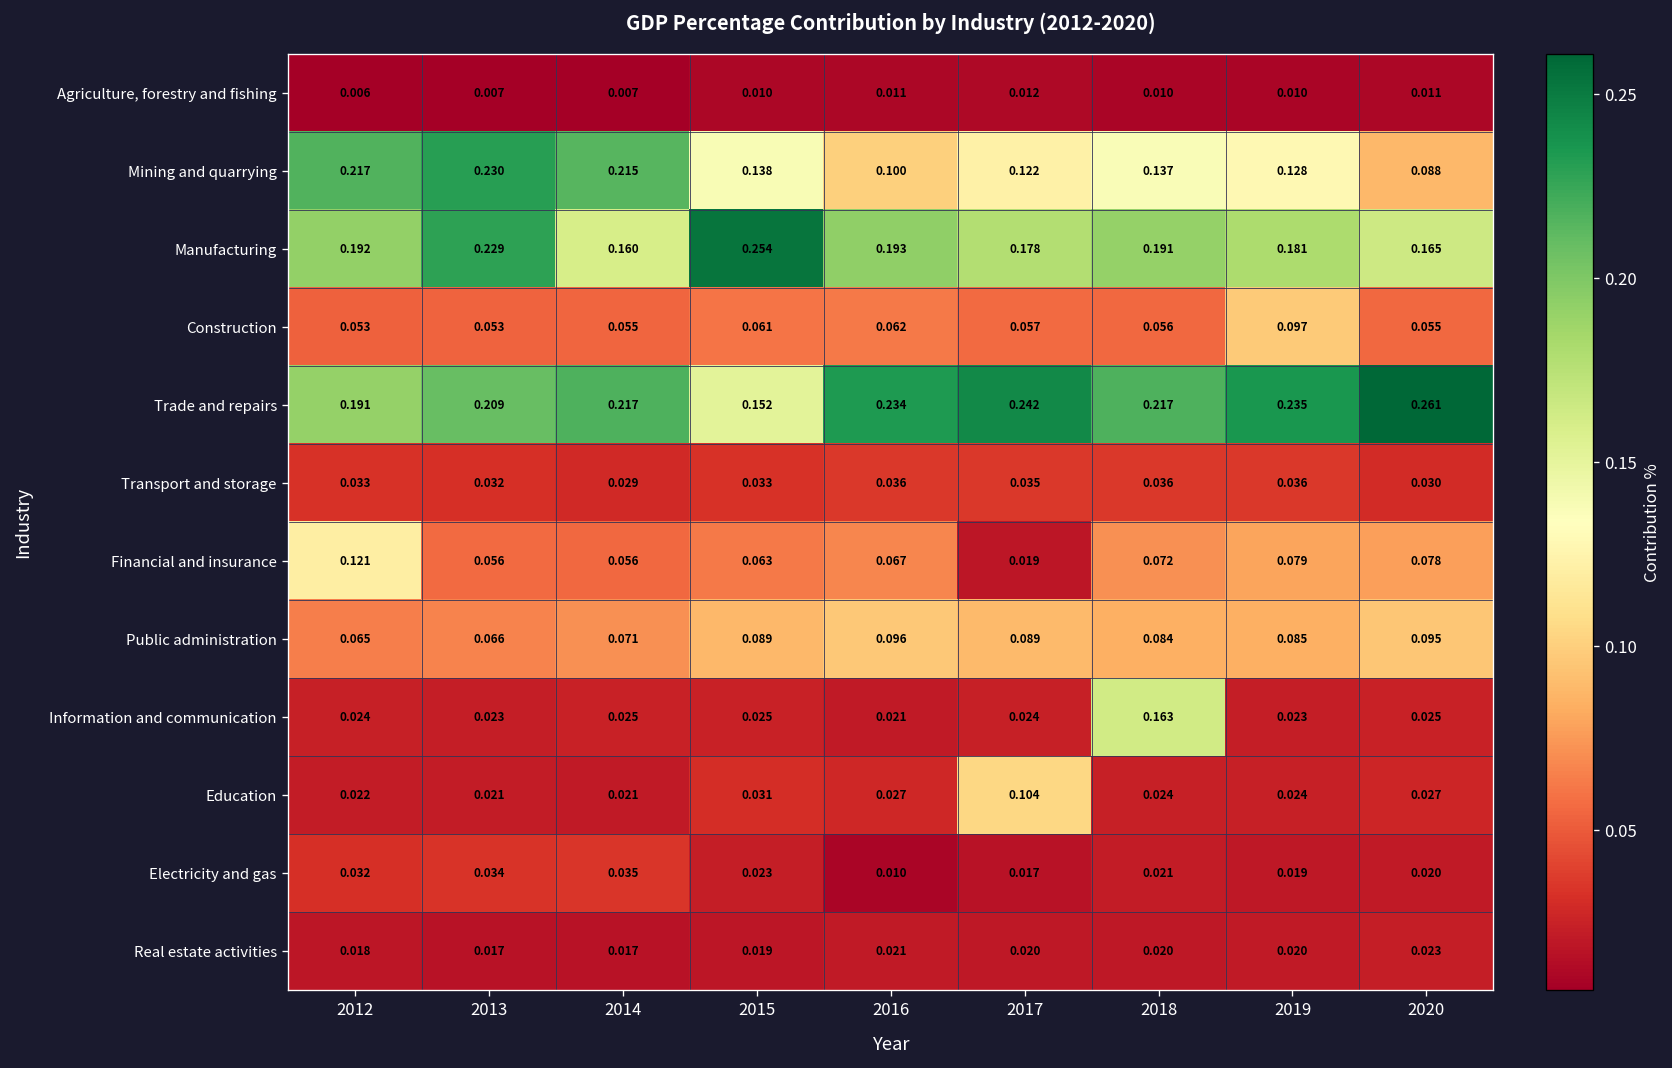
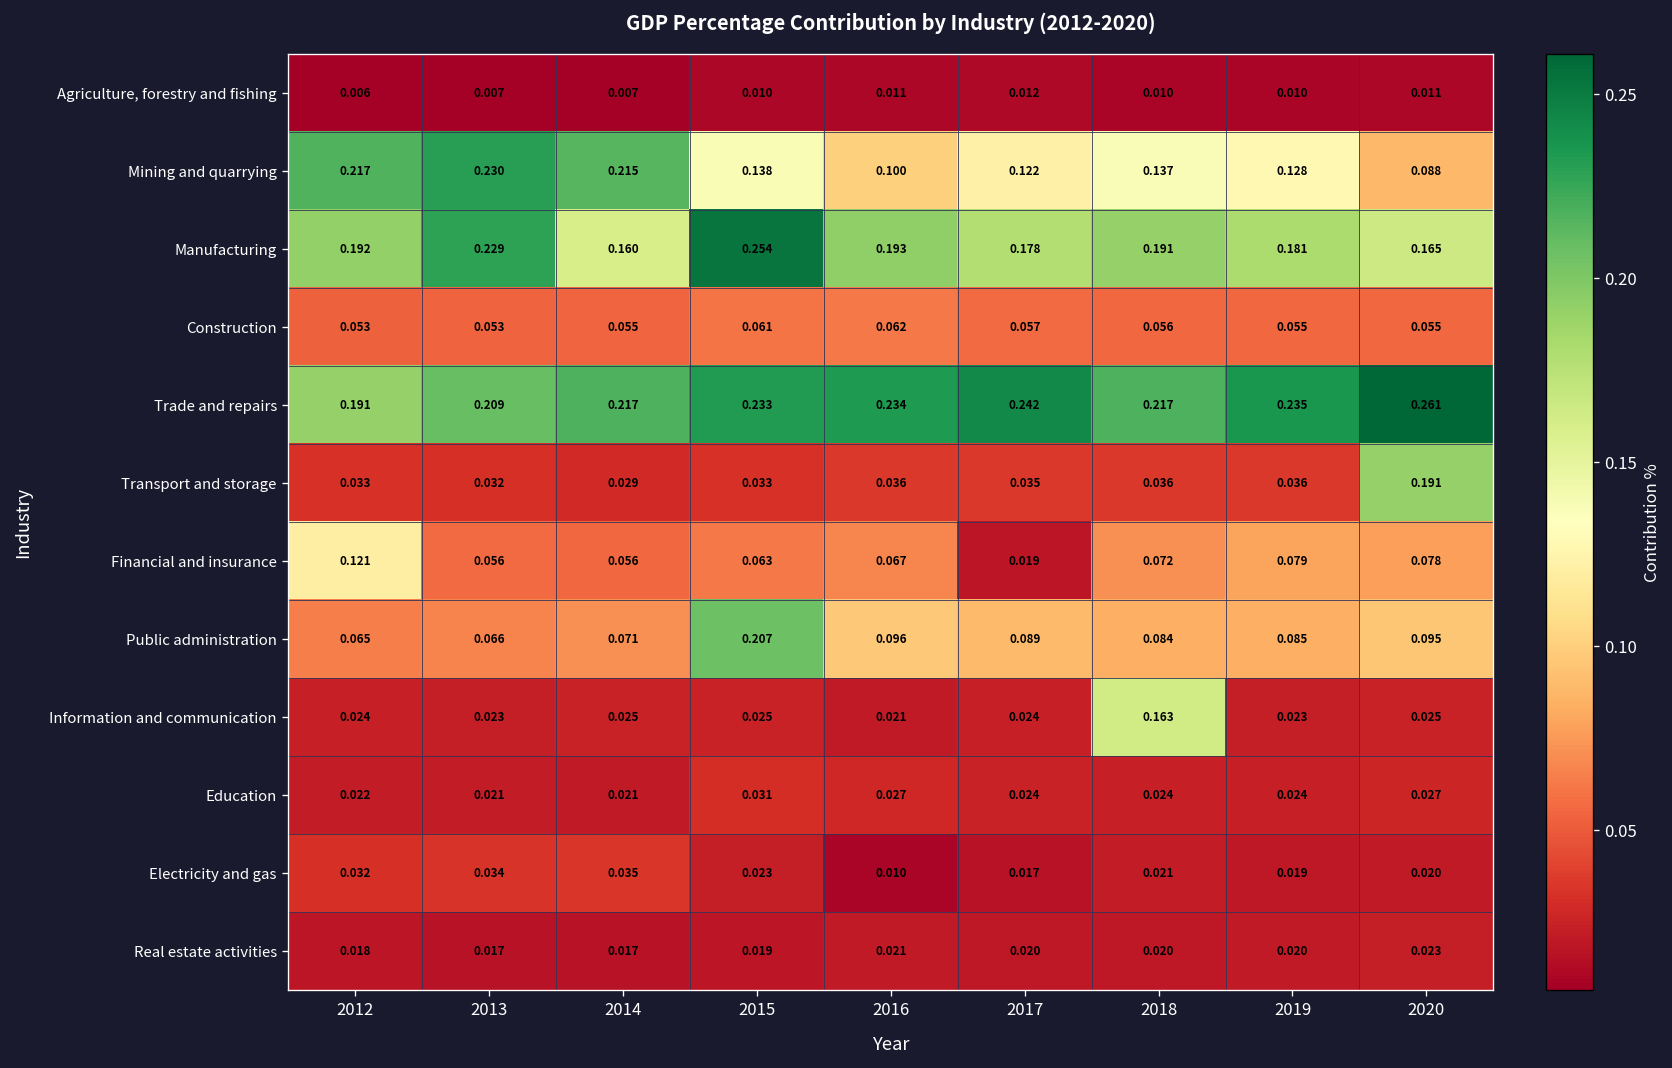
  {
    "Agriculture, forestry and fishing": {
      "2012": 0.006,
      "2013": 0.007,
      "2014": 0.007,
      "2015": 0.010,
      "2016": 0.011,
      "2017": 0.012,
      "2018": 0.010,
      "2019": 0.010,
      "2020": 0.011
    },
    "Mining and quarrying": {
      "2012": 0.217,
      "2013": 0.230,
      "2014": 0.215,
      "2015": 0.138,
      "2016": 0.100,
      "2017": 0.122,
      "2018": 0.137,
      "2019": 0.128,
      "2020": 0.088
    },
    "Manufacturing": {
      "2012": 0.192,
      "2013": 0.229,
      "2014": 0.160,
      "2015": 0.254,
      "2016": 0.193,
      "2017": 0.178,
      "2018": 0.191,
      "2019": 0.181,
      "2020": 0.165
    },
    "Construction": {
      "2012": 0.053,
      "2013": 0.053,
      "2014": 0.055,
      "2015": 0.061,
      "2016": 0.062,
      "2017": 0.057,
      "2018": 0.056,
-     "2019": 0.097,
+     "2019": 0.055,
      "2020": 0.055
    },
    "Trade and repairs": {
      "2012": 0.191,
      "2013": 0.209,
      "2014": 0.217,
-     "2015": 0.152,
+     "2015": 0.233,
      "2016": 0.234,
      "2017": 0.242,
      "2018": 0.217,
      "2019": 0.235,
      "2020": 0.261
    },
    "Transport and storage": {
      "2012": 0.033,
      "2013": 0.032,
      "2014": 0.029,
      "2015": 0.033,
      "2016": 0.036,
      "2017": 0.035,
      "2018": 0.036,
      "2019": 0.036,
-     "2020": 0.030
+     "2020": 0.191
    },
    "Financial and insurance": {
      "2012": 0.121,
      "2013": 0.056,
      "2014": 0.056,
      "2015": 0.063,
      "2016": 0.067,
      "2017": 0.019,
      "2018": 0.072,
      "2019": 0.079,
      "2020": 0.078
    },
    "Public administration": {
      "2012": 0.065,
      "2013": 0.066,
      "2014": 0.071,
-     "2015": 0.089,
+     "2015": 0.207,
      "2016": 0.096,
      "2017": 0.089,
      "2018": 0.084,
      "2019": 0.085,
      "2020": 0.095
    },
    "Information and communication": {
      "2012": 0.024,
      "2013": 0.023,
      "2014": 0.025,
      "2015": 0.025,
      "2016": 0.021,
      "2017": 0.024,
      "2018": 0.163,
      "2019": 0.023,
      "2020": 0.025
    },
    "Education": {
      "2012": 0.022,
      "2013": 0.021,
      "2014": 0.021,
      "2015": 0.031,
      "2016": 0.027,
-     "2017": 0.104,
+     "2017": 0.024,
      "2018": 0.024,
      "2019": 0.024,
      "2020": 0.027
    },
    "Electricity and gas": {
      "2012": 0.032,
      "2013": 0.034,
      "2014": 0.035,
      "2015": 0.023,
      "2016": 0.010,
      "2017": 0.017,
      "2018": 0.021,
      "2019": 0.019,
      "2020": 0.020
    },
    "Real estate activities": {
      "2012": 0.018,
      "2013": 0.017,
      "2014": 0.017,
      "2015": 0.019,
      "2016": 0.021,
      "2017": 0.020,
      "2018": 0.020,
      "2019": 0.020,
      "2020": 0.023
    }
  }
